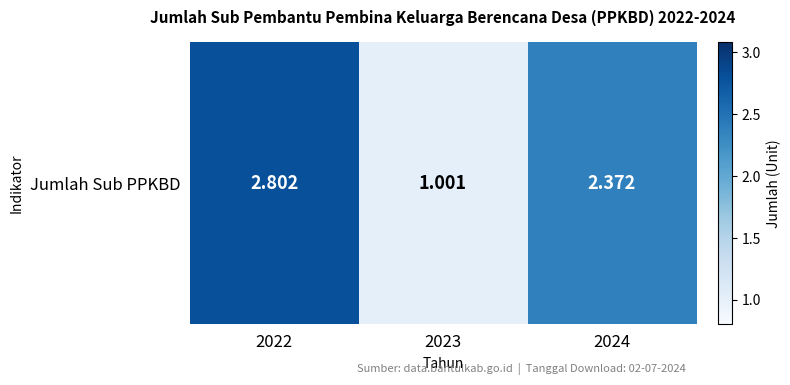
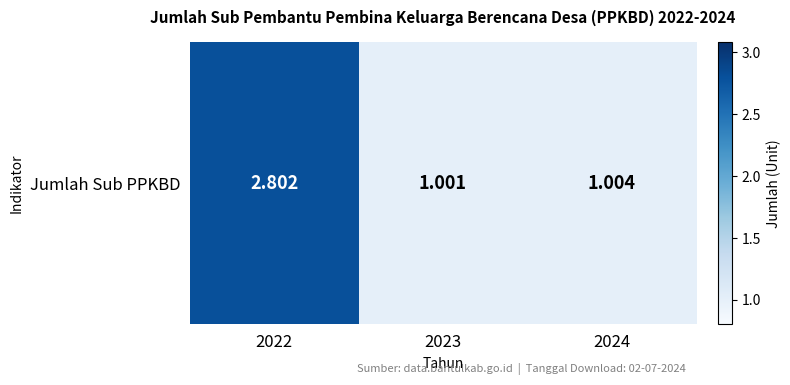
  {
    "Jumlah Sub PPKBD": {
      "2022": 2.802,
      "2023": 1.001,
-     "2024": 2.372
+     "2024": 1.004
    }
  }
